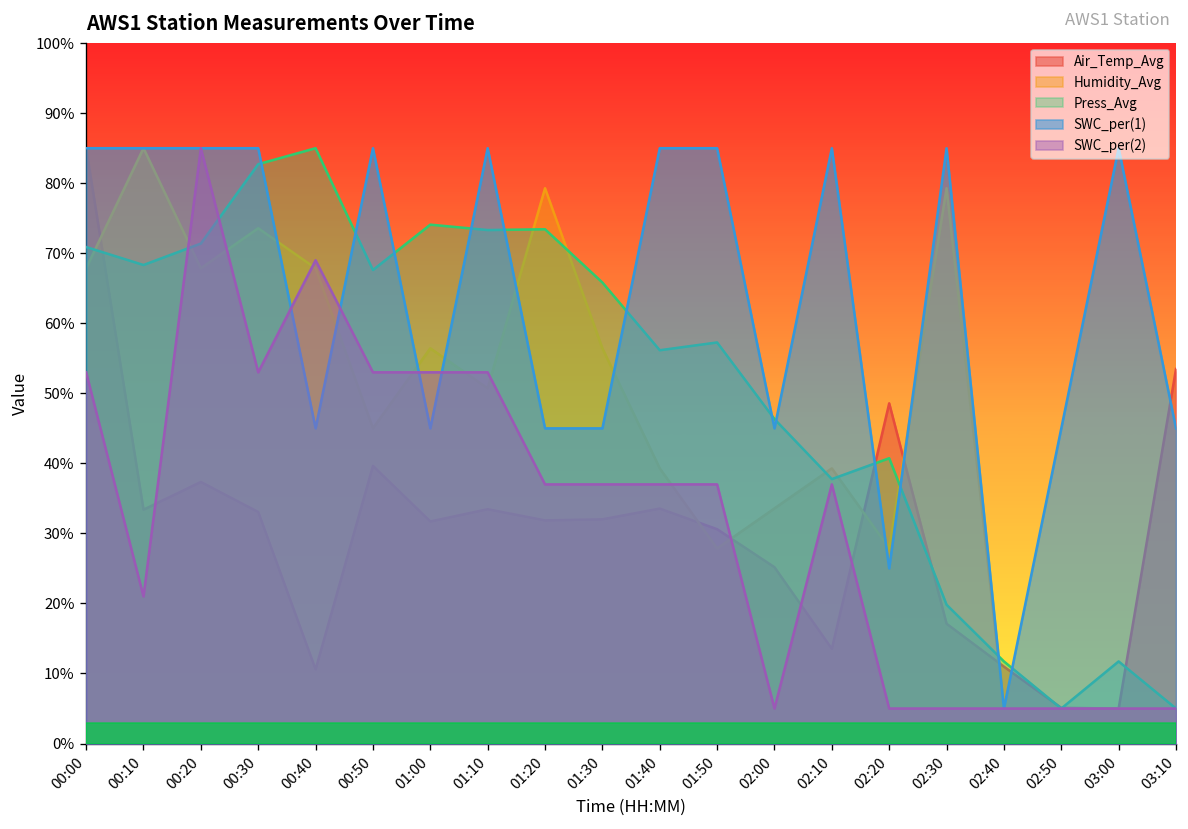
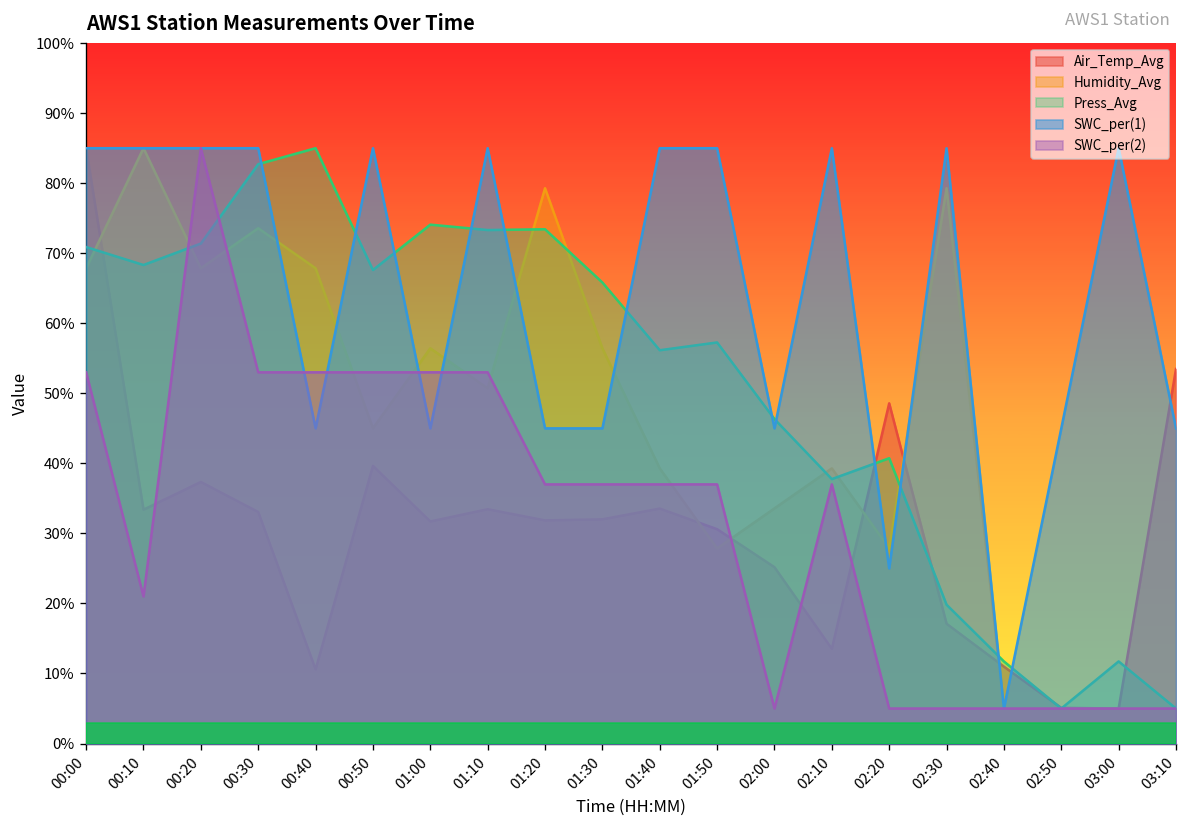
  {
    "Air_Temp_Avg": {
      "00:10": "33%",
      "00:20": "37%",
      "00:30": "33%",
      "00:40": "11%",
      "00:50": "40%",
      "01:00": "32%",
      "01:10": "33%",
      "01:20": "32%",
      "01:30": "32%",
      "01:40": "34%",
      "01:50": "31%",
      "02:00": "25%",
      "02:10": "14%",
      "02:20": "49%",
      "02:30": "17%",
      "02:40": "11%",
      "03:10": "53%"
    },
    "Humidity_Avg": {
      "00:00": "68%",
      "00:20": "68%",
      "00:30": "74%",
      "00:40": "68%",
      "00:50": "45%",
      "01:00": "56%",
      "01:10": "51%",
      "01:20": "79%",
      "01:30": "56%",
      "01:40": "39%",
      "01:50": "28%",
      "02:00": "34%",
      "02:10": "39%",
      "02:20": "28%",
      "02:30": "79%"
    },
    "Press_Avg": {
      "00:00": "71%",
      "00:10": "68%",
      "00:20": "71%",
      "00:30": "83%",
      "00:40": "85%",
      "00:50": "68%",
      "01:00": "74%",
      "01:10": "73%",
      "01:20": "73%",
      "01:30": "66%",
      "01:40": "56%",
      "01:50": "57%",
      "02:00": "46%",
      "02:10": "38%",
      "02:20": "41%",
      "02:30": "20%",
      "02:40": "12%",
      "03:00": "12%"
    },
    "SWC_per(1)": {
      "00:30": "85%",
      "00:40": "45%",
      "00:50": "85%",
      "01:00": "45%",
      "01:10": "85%",
      "01:20": "45%",
      "01:30": "45%",
      "01:40": "85%",
      "01:50": "85%",
      "02:00": "45%",
      "02:10": "85%",
      "02:20": "25%",
      "02:30": "85%",
      "02:50": "45%",
      "03:10": "45%"
    },
    "SWC_per(2)": {
      "00:00": "53%",
      "00:10": "21%",
      "00:30": "53%",
-     "00:40": "69%",
+     "00:40": "53%",
      "00:50": "53%",
      "01:00": "53%",
      "01:10": "53%",
      "01:20": "37%",
      "01:30": "37%",
      "01:40": "37%",
      "01:50": "37%",
      "02:00": "5%",
      "02:10": "37%",
      "02:20": "5%",
      "02:30": "5%"
    }
  }
